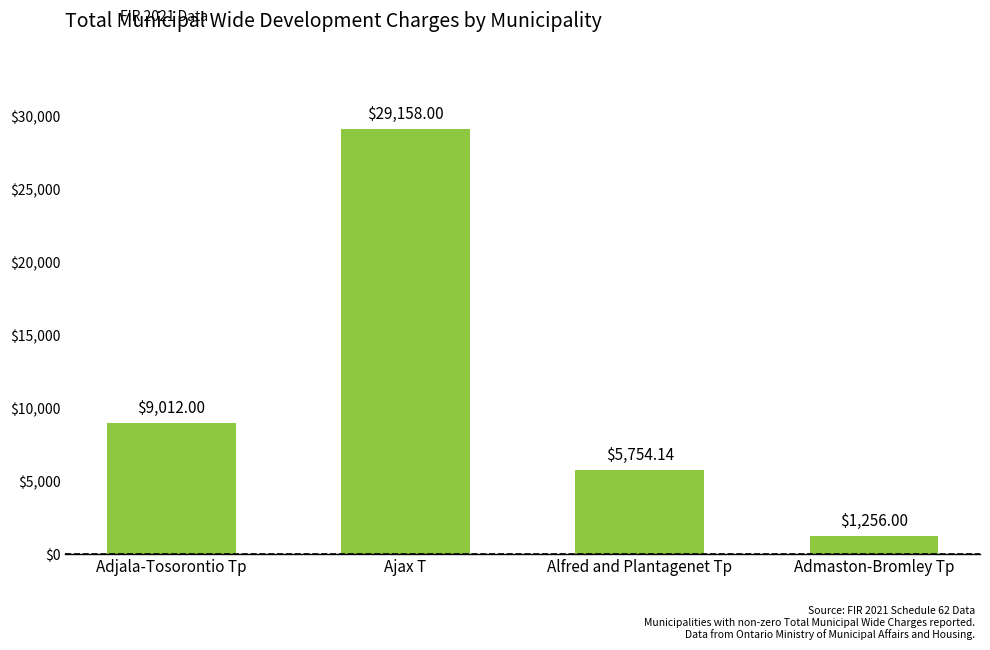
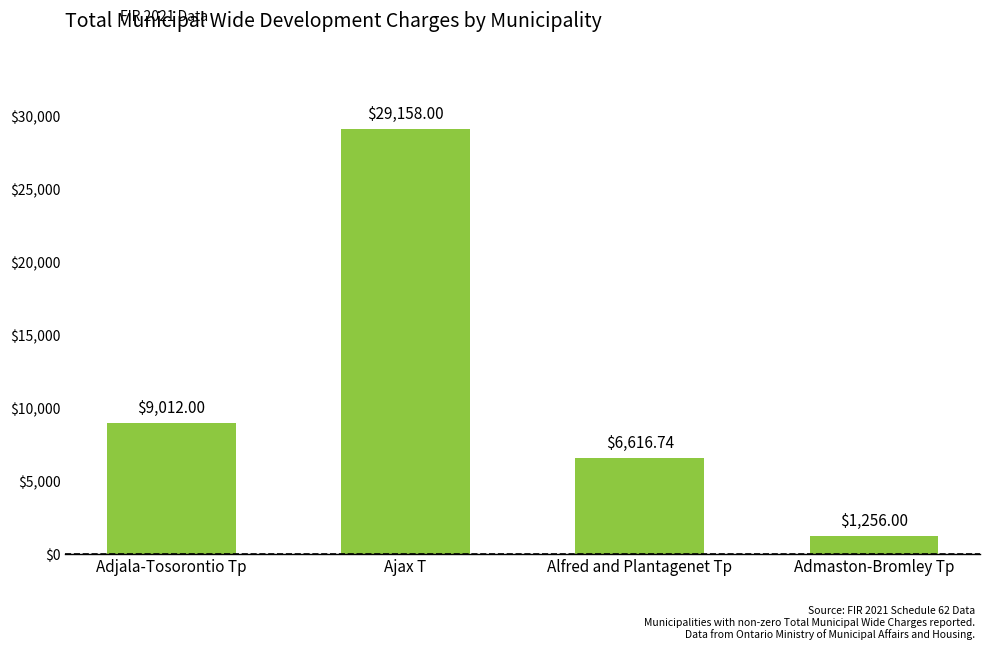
  {
    "Adjala-Tosorontio Tp": "$9,012.00",
    "Ajax T": "$29,158.00",
-   "Alfred and Plantagenet Tp": "$5,754.14",
+   "Alfred and Plantagenet Tp": "$6,616.74",
    "Admaston-Bromley Tp": "$1,256.00"
  }
